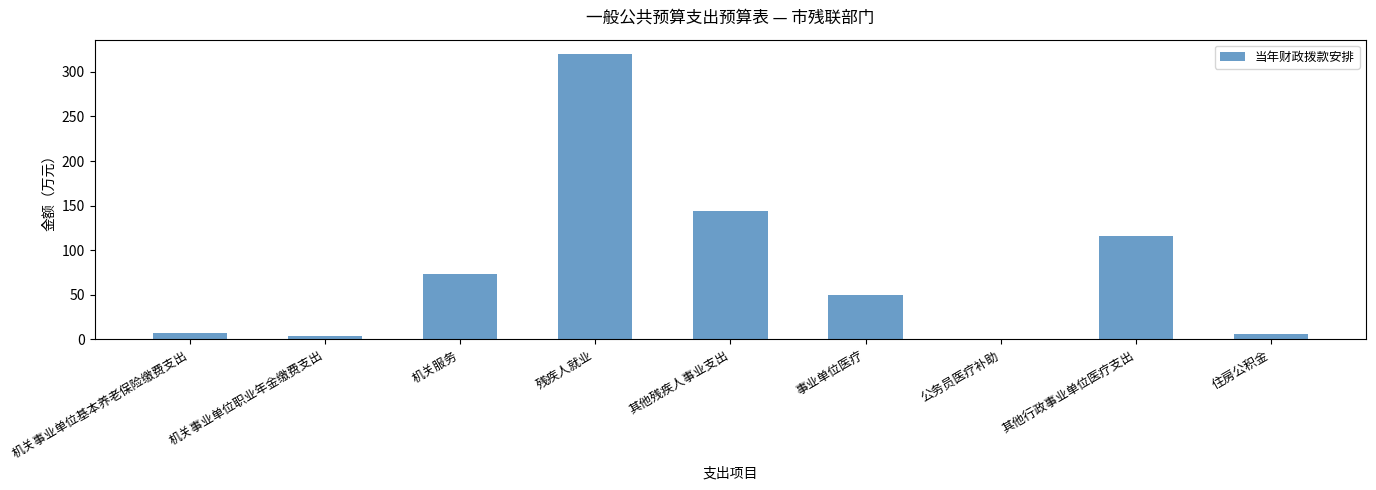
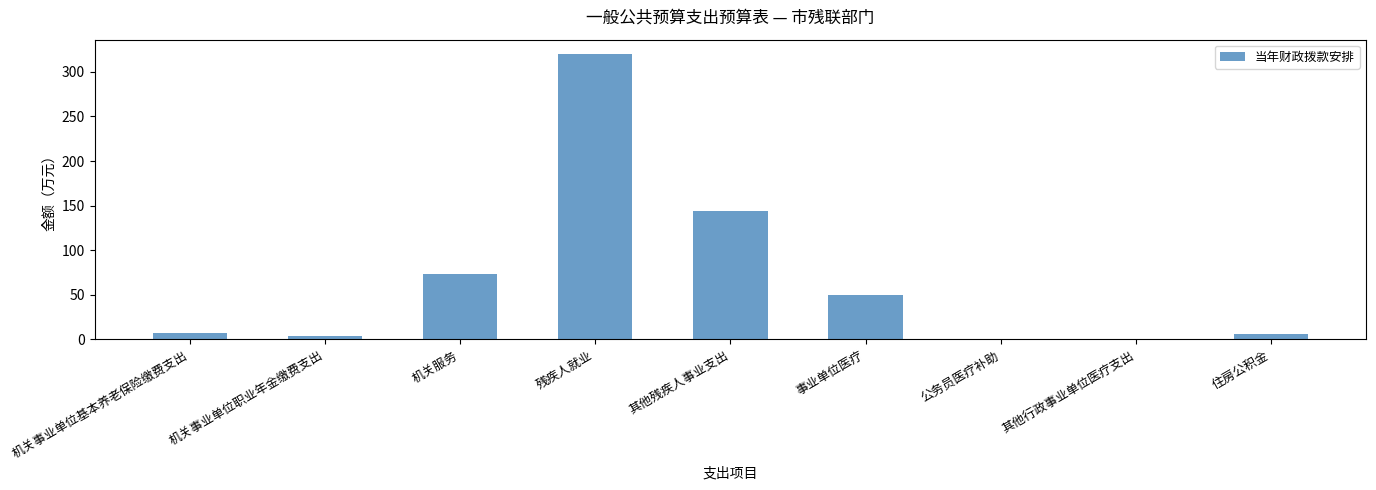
  {
    "机关事业单位基本养老保险缴费支出": 10,
    "机关事业单位职业年金缴费支出": 0,
    "机关服务": 70,
    "残疾人就业": 320,
    "其他残疾人事业支出": 140,
    "事业单位医疗": 50,
-   "其他行政事业单位医疗支出": 120,
+   "其他行政事业单位医疗支出": 0,
    "住房公积金": 10
  }
